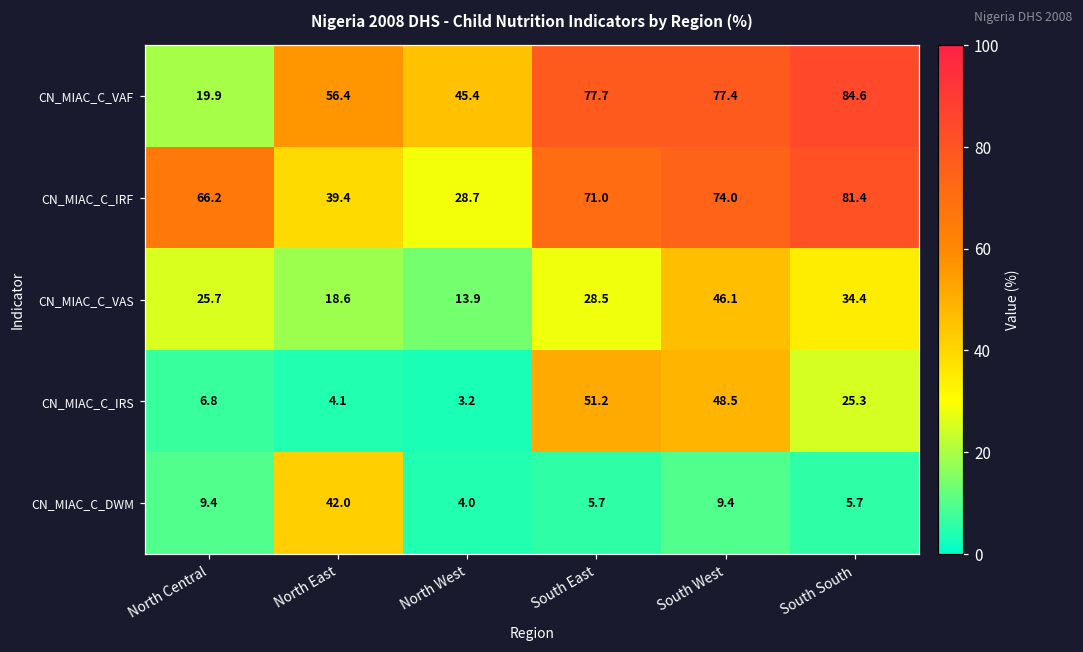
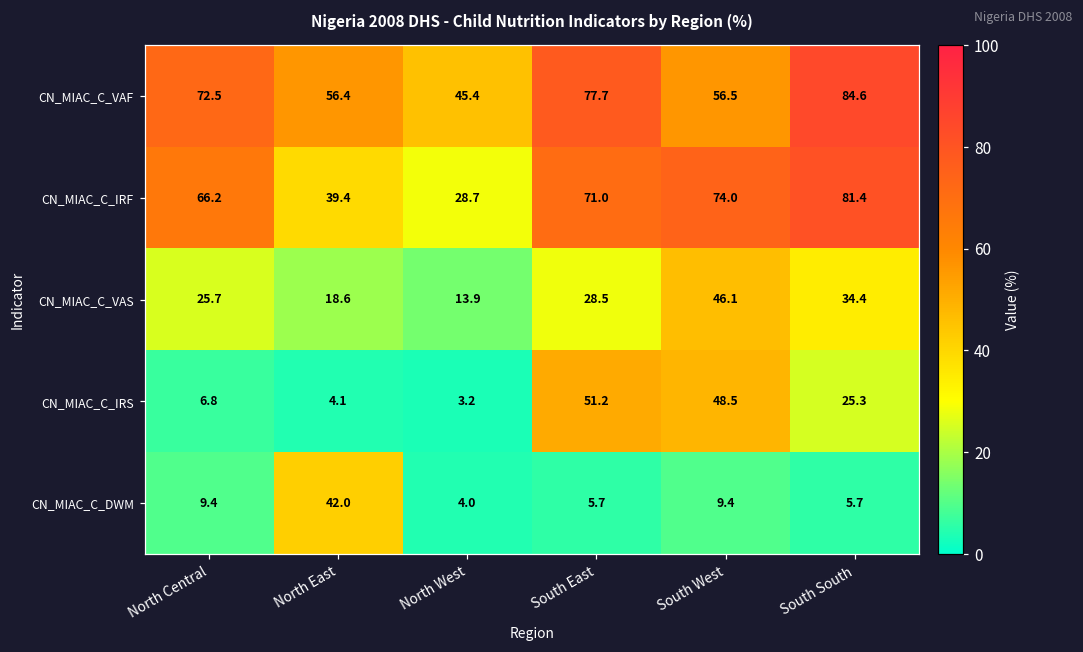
  {
    "CN_MIAC_C_VAF": {
-     "North Central": 19.9,
+     "North Central": 72.5,
      "North East": 56.4,
      "North West": 45.4,
      "South East": 77.7,
-     "South West": 77.4,
+     "South West": 56.5,
      "South South": 84.6
    },
    "CN_MIAC_C_IRF": {
      "North Central": 66.2,
      "North East": 39.4,
      "North West": 28.7,
      "South East": 71.0,
      "South West": 74.0,
      "South South": 81.4
    },
    "CN_MIAC_C_VAS": {
      "North Central": 25.7,
      "North East": 18.6,
      "North West": 13.9,
      "South East": 28.5,
      "South West": 46.1,
      "South South": 34.4
    },
    "CN_MIAC_C_IRS": {
      "North Central": 6.8,
      "North East": 4.1,
      "North West": 3.2,
      "South East": 51.2,
      "South West": 48.5,
      "South South": 25.3
    },
    "CN_MIAC_C_DWM": {
      "North Central": 9.4,
      "North East": 42.0,
      "North West": 4.0,
      "South East": 5.7,
      "South West": 9.4,
      "South South": 5.7
    }
  }
